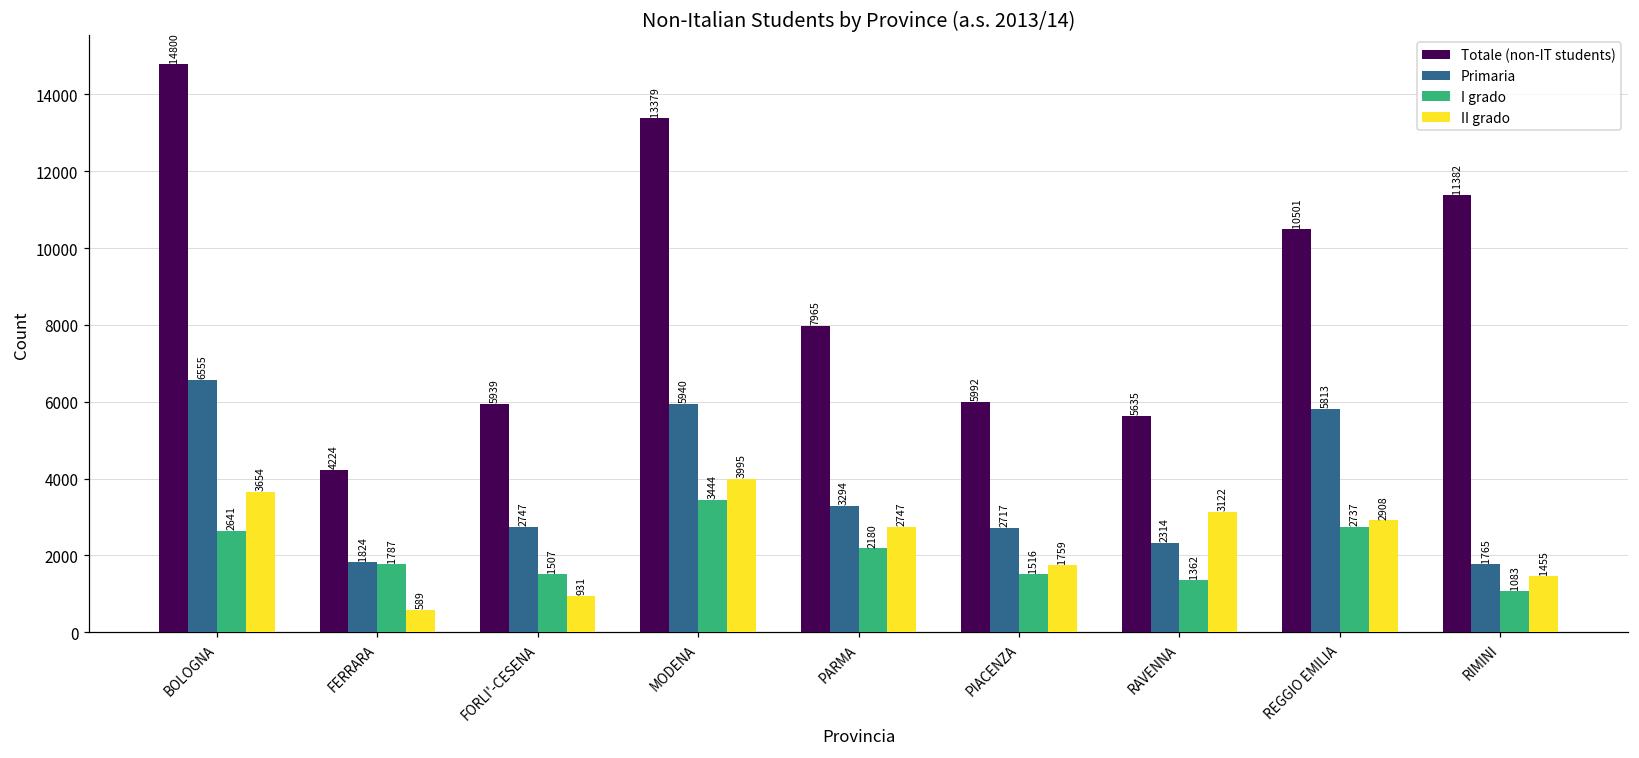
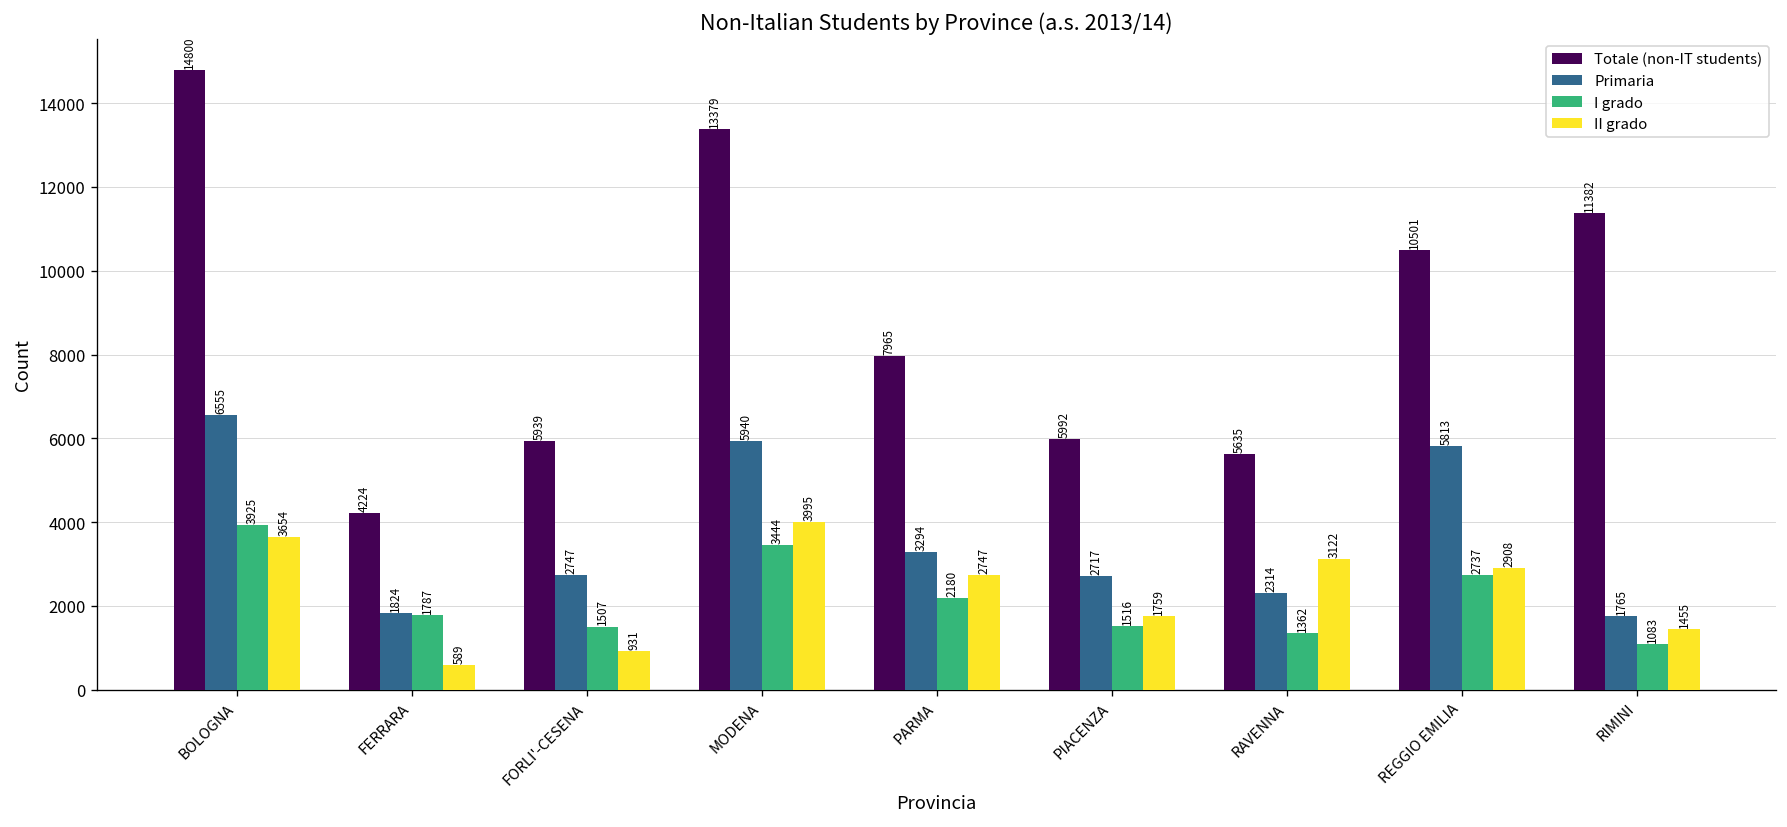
  {
    "Totale (non-IT students)": {
      "BOLOGNA": 14800,
      "FERRARA": 4224,
      "FORLI'-CESENA": 5939,
      "MODENA": 13379,
      "PARMA": 7965,
      "PIACENZA": 5992,
      "RAVENNA": 5635,
      "REGGIO EMILIA": 10501,
      "RIMINI": 11382
    },
    "Primaria": {
      "BOLOGNA": 6555,
      "FERRARA": 1824,
      "FORLI'-CESENA": 2747,
      "MODENA": 5940,
      "PARMA": 3294,
      "PIACENZA": 2717,
      "RAVENNA": 2314,
      "REGGIO EMILIA": 5813,
      "RIMINI": 1765
    },
    "I grado": {
-     "BOLOGNA": 2641,
+     "BOLOGNA": 3925,
      "FERRARA": 1787,
      "FORLI'-CESENA": 1507,
      "MODENA": 3444,
      "PARMA": 2180,
      "PIACENZA": 1516,
      "RAVENNA": 1362,
      "REGGIO EMILIA": 2737,
      "RIMINI": 1083
    },
    "II grado": {
      "BOLOGNA": 3654,
      "FERRARA": 589,
      "FORLI'-CESENA": 931,
      "MODENA": 3995,
      "PARMA": 2747,
      "PIACENZA": 1759,
      "RAVENNA": 3122,
      "REGGIO EMILIA": 2908,
      "RIMINI": 1455
    }
  }
